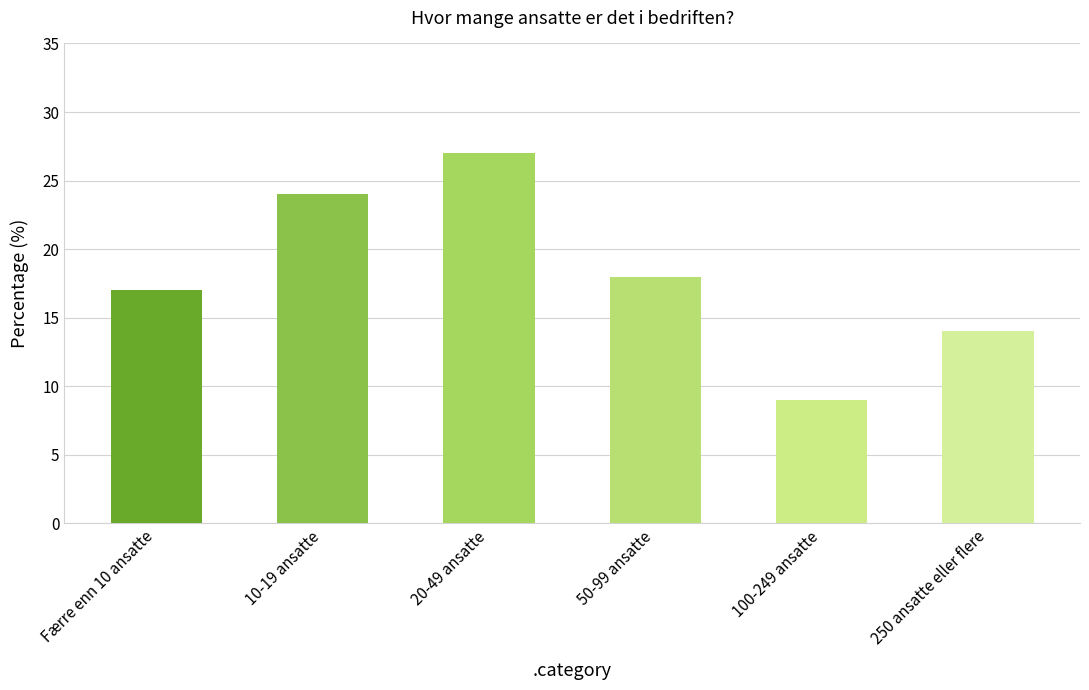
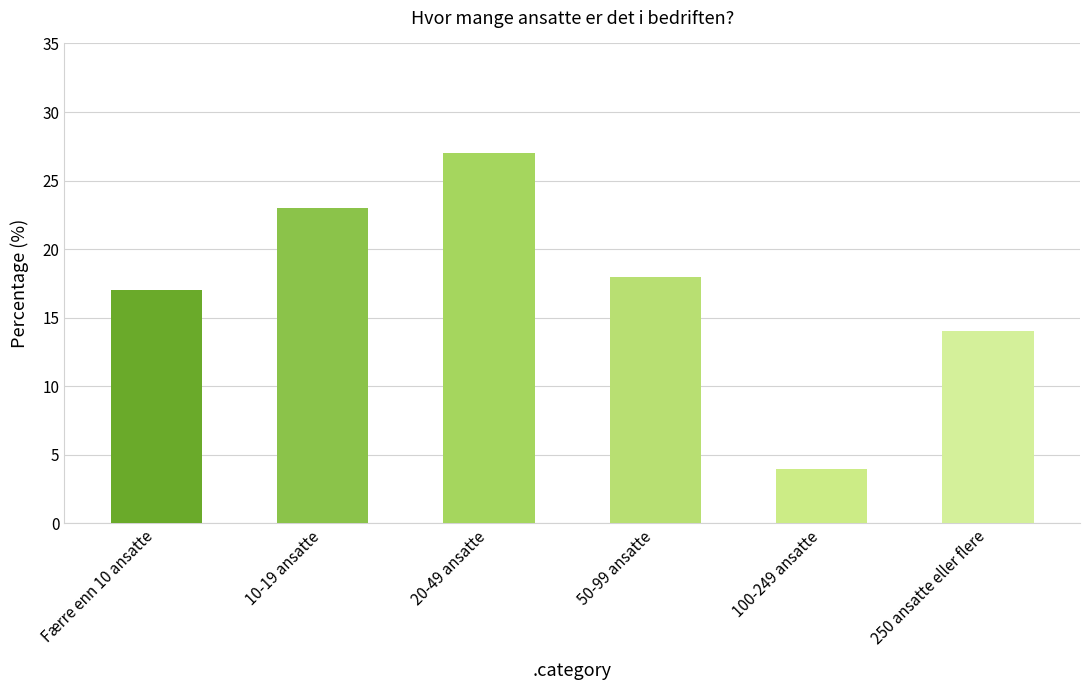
  {
    "Færre enn 10 ansatte": 17,
-   "10-19 ansatte": 24,
+   "10-19 ansatte": 23,
    "20-49 ansatte": 27,
    "50-99 ansatte": 18,
-   "100-249 ansatte": 9,
+   "100-249 ansatte": 4,
    "250 ansatte eller flere": 14
  }
